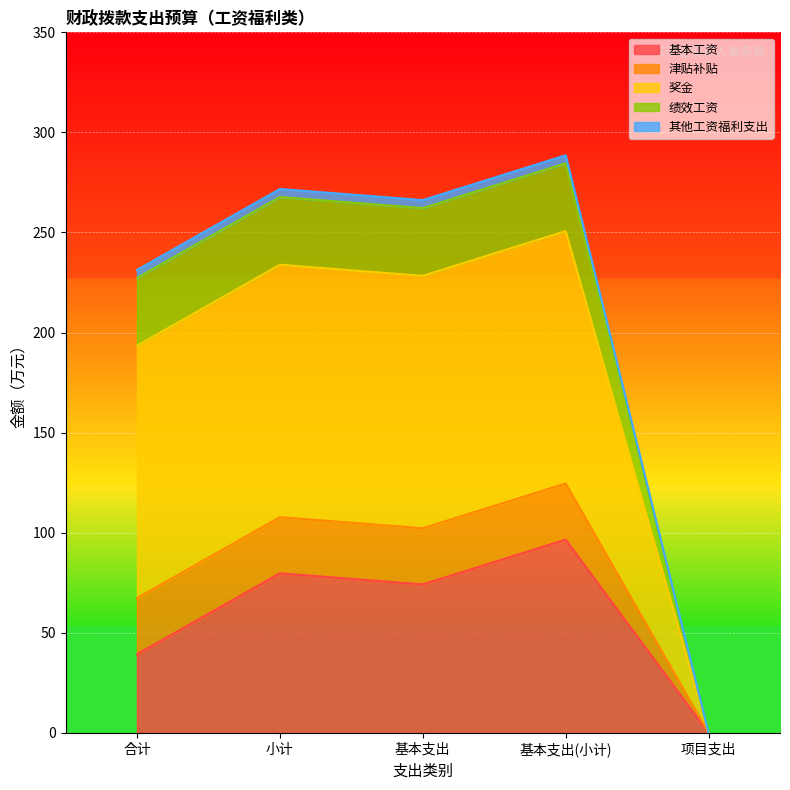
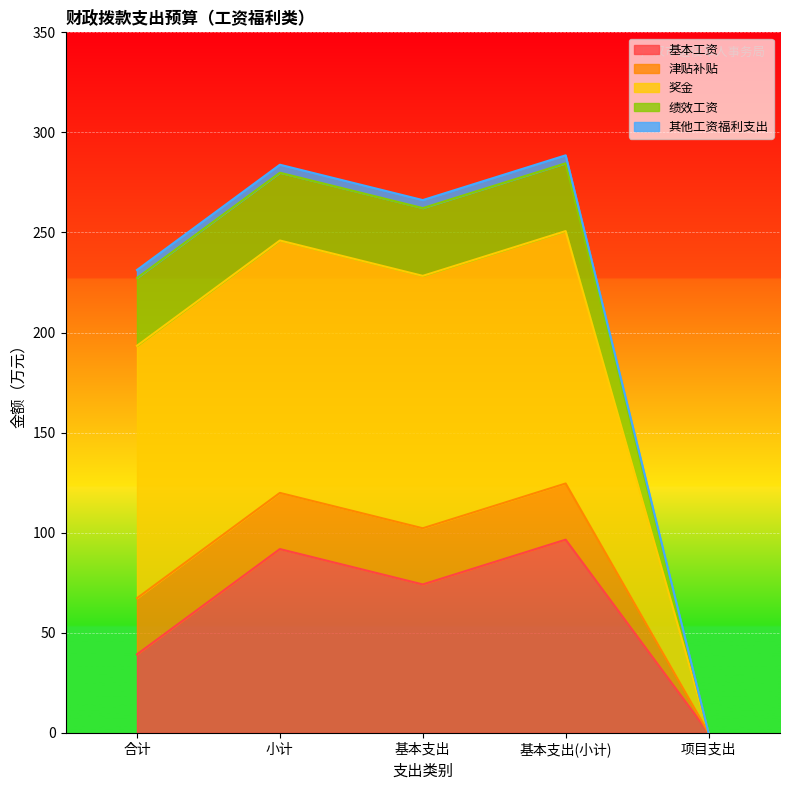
  {
    "基本工资": {
      "合计": 39,
-     "小计": 80,
+     "小计": 92,
      "基本支出": 74,
      "基本支出(小计)": 97
    },
    "津贴补贴": {
      "合计": 28,
      "小计": 28,
      "基本支出": 28,
      "基本支出(小计)": 28
    },
    "奖金": {
      "合计": 126,
      "小计": 126,
      "基本支出": 126,
      "基本支出(小计)": 126
    },
    "绩效工资": {
      "合计": 34,
      "小计": 34,
      "基本支出": 34,
      "基本支出(小计)": 34
    },
    "其他工资福利支出": {
      "合计": 4,
      "小计": 4,
      "基本支出": 4,
      "基本支出(小计)": 4
    }
  }
